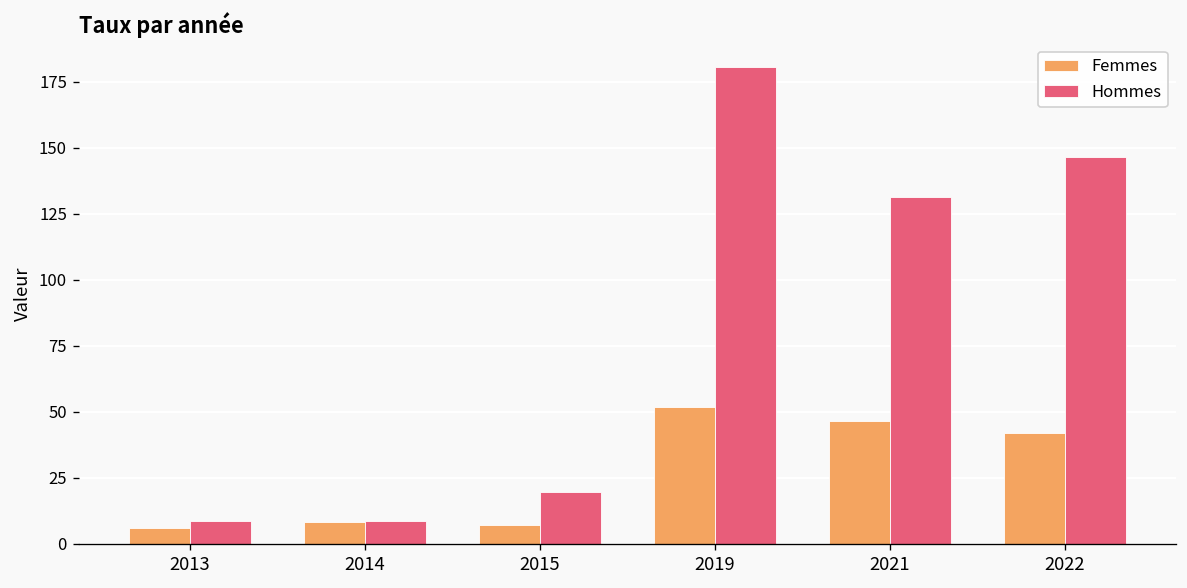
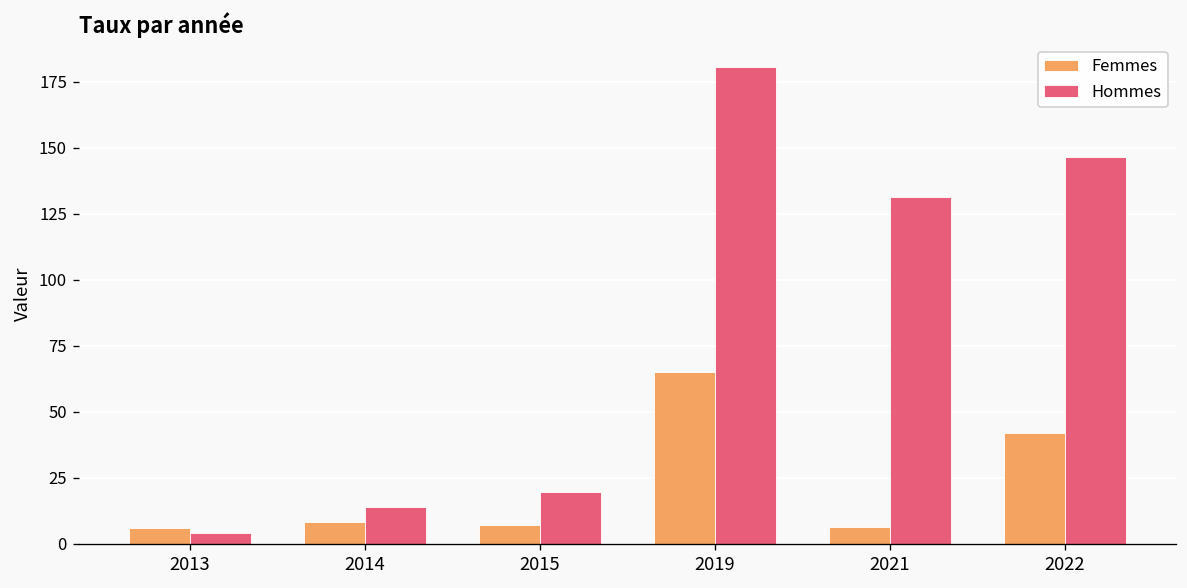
  {
    "Femmes": {
      "2013": 6,
      "2014": 8,
      "2015": 7,
-     "2019": 52,
-     "2021": 47,
+     "2019": 65,
+     "2021": 6,
      "2022": 42
    },
    "Hommes": {
-     "2013": 9,
-     "2014": 9,
+     "2013": 4,
+     "2014": 14,
      "2015": 20,
      "2019": 181,
      "2021": 132,
      "2022": 147
    }
  }
